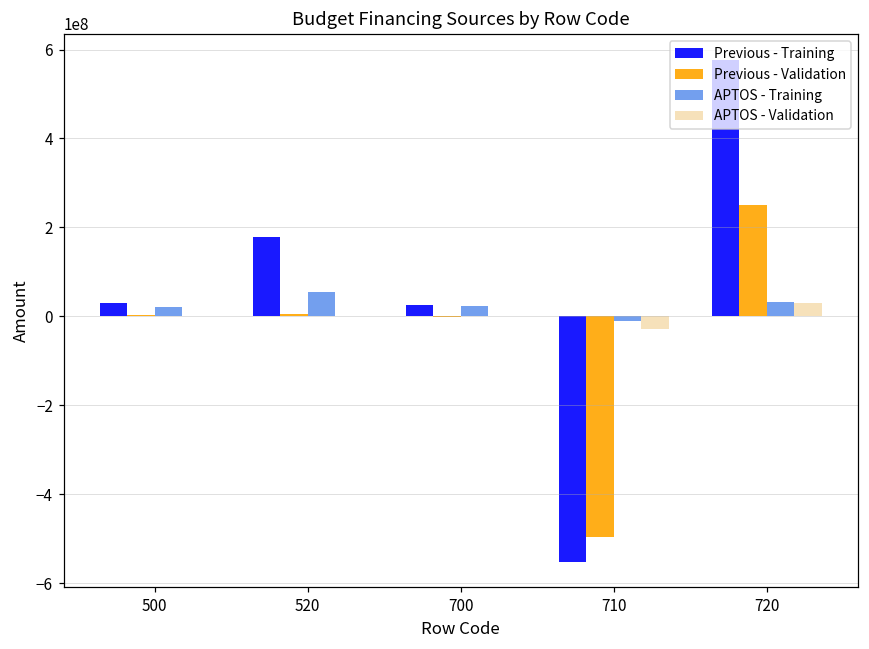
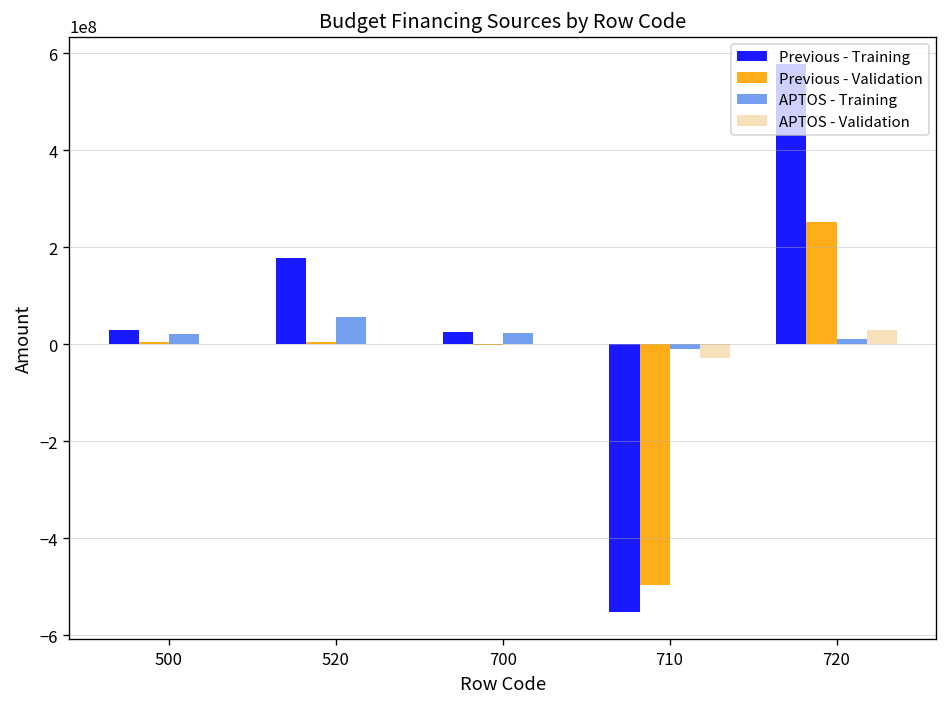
  {
    "Previous - Training": {
      "500": 30000000,
      "520": 180000000,
      "700": 20000000,
      "710": -550000000
    },
    "Previous - Validation": {
      "710": -500000000,
      "720": 250000000
    },
    "APTOS - Training": {
      "500": 20000000,
      "520": 60000000,
      "700": 20000000,
      "710": -10000000,
-     "720": 30000000
+     "720": 10000000
    },
    "APTOS - Validation": {
      "500": 0,
      "520": 0,
      "700": 0,
      "710": -30000000,
      "720": 30000000
    }
  }
